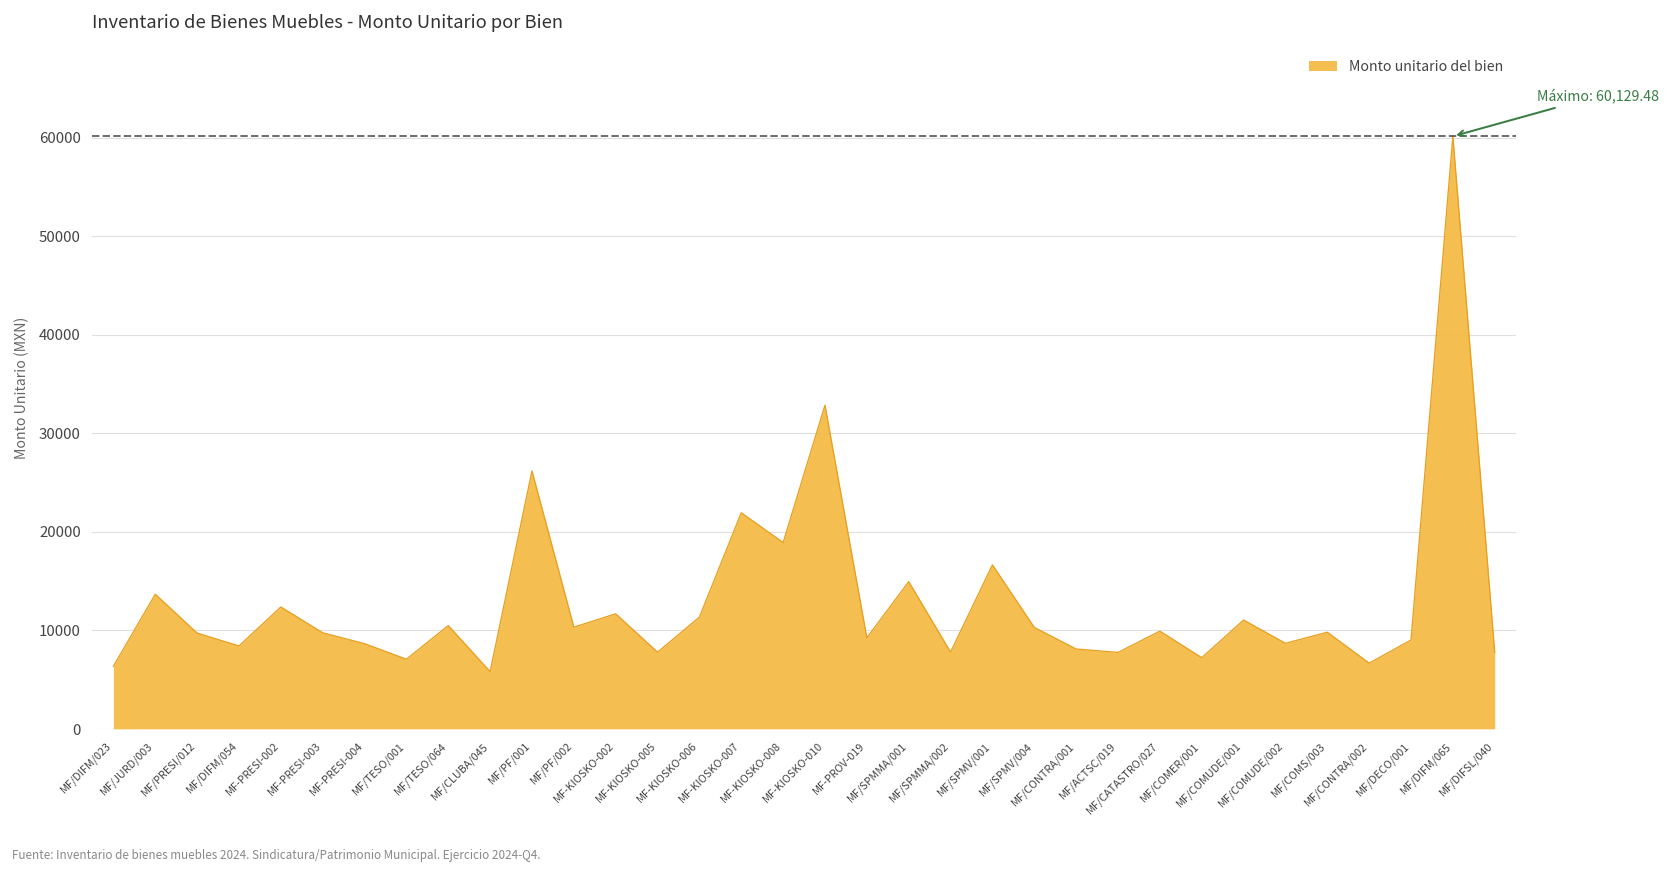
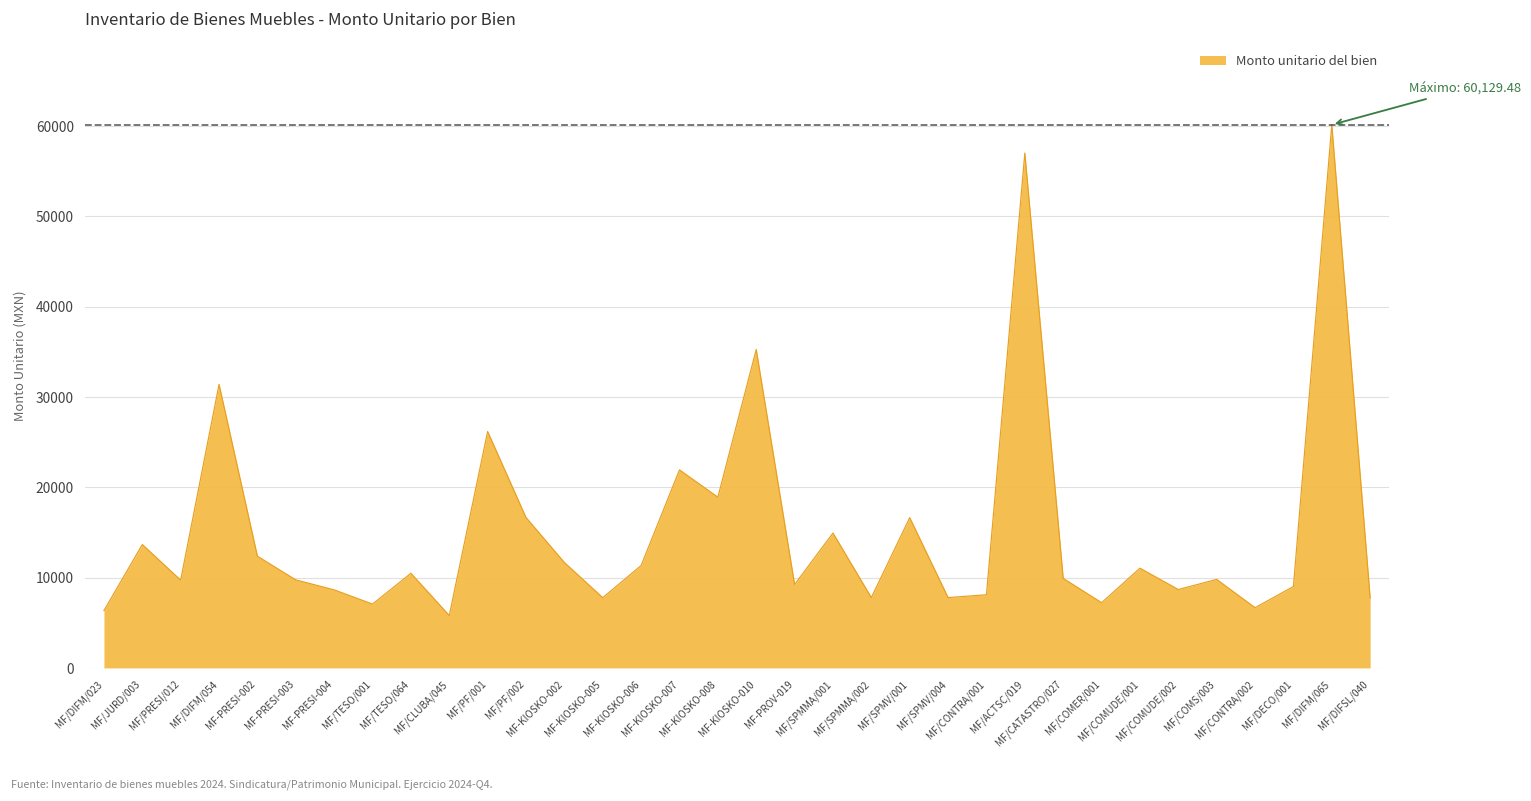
  {
    "MF/DIFM/023": 6000,
    "MF/JURD/003": 14000,
    "MF/PRESI/012": 10000,
-   "MF/DIFM/054": 8000,
+   "MF/DIFM/054": 31000,
    "MF-PRESI-002": 12000,
    "MF-PRESI-003": 10000,
    "MF-PRESI-004": 9000,
    "MF/TESO/001": 7000,
    "MF/TESO/064": 10000,
    "MF/CLUBA/045": 6000,
    "MF/PF/001": 26000,
-   "MF/PF/002": 10000,
+   "MF/PF/002": 17000,
    "MF-KIOSKO-002": 12000,
    "MF-KIOSKO-005": 8000,
    "MF-KIOSKO-006": 11000,
    "MF-KIOSKO-007": 22000,
    "MF-KIOSKO-008": 19000,
-   "MF-KIOSKO-010": 33000,
+   "MF-KIOSKO-010": 35000,
    "MF-PROV-019": 9000,
    "MF/SPMMA/001": 15000,
    "MF/SPMMA/002": 8000,
    "MF/SPMV/001": 17000,
-   "MF/SPMV/004": 10000,
+   "MF/SPMV/004": 8000,
    "MF/CONTRA/001": 8000,
-   "MF/ACTSC/019": 8000,
+   "MF/ACTSC/019": 57000,
    "MF/CATASTRO/027": 10000,
    "MF/COMER/001": 7000,
    "MF/COMUDE/001": 11000,
    "MF/COMUDE/002": 9000,
    "MF/COMS/003": 10000,
    "MF/CONTRA/002": 7000,
    "MF/DECO/001": 9000,
    "MF/DIFSL/040": 8000
  }
